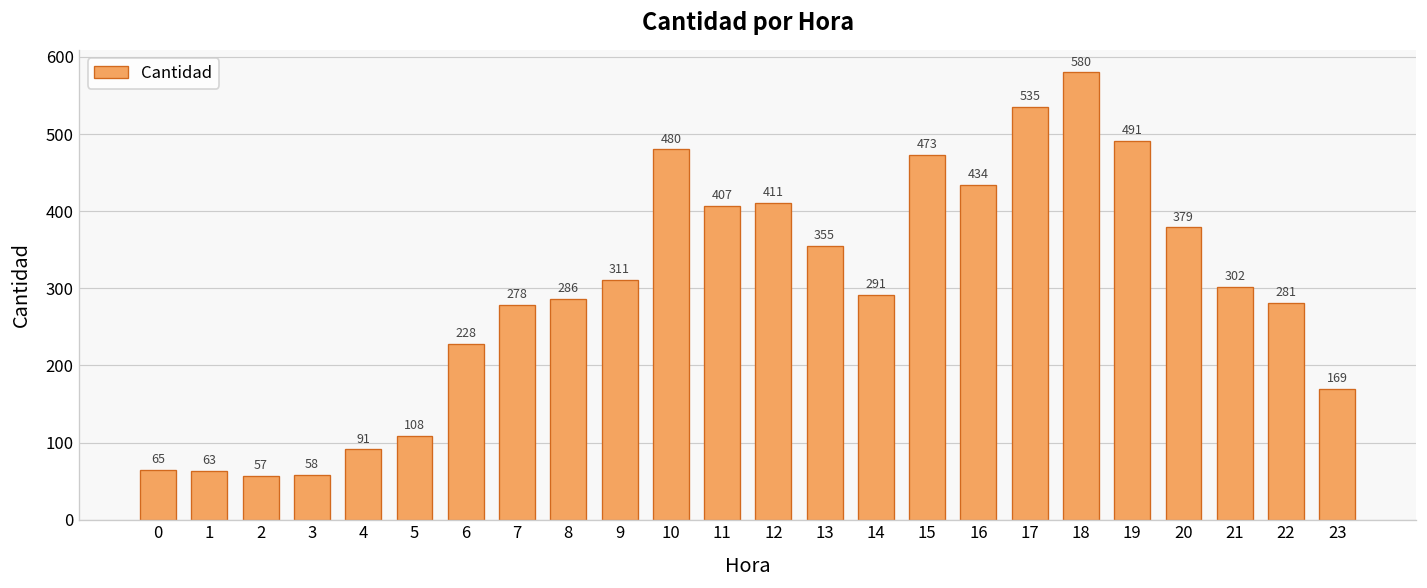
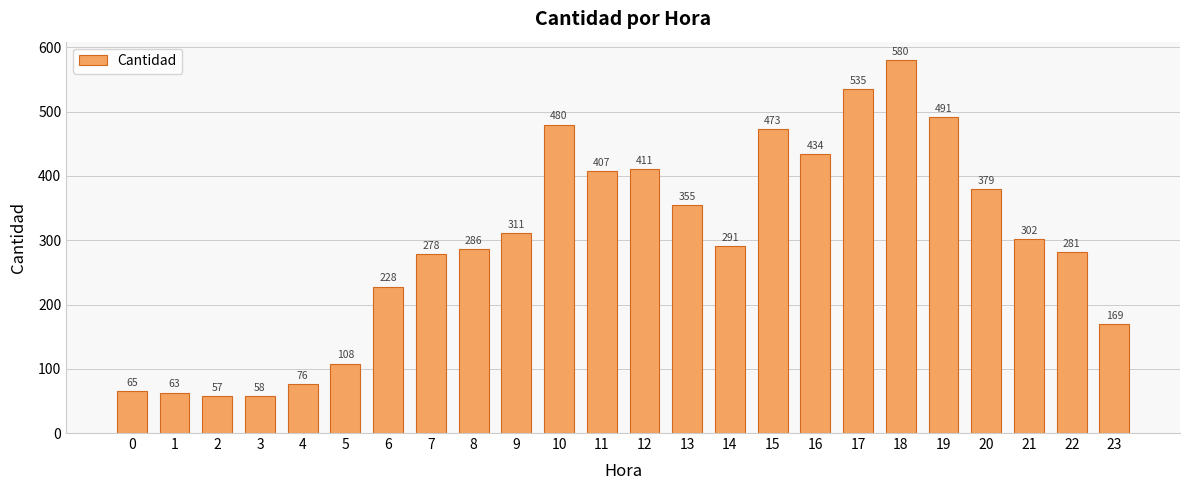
  {
    "0": 65,
    "1": 63,
    "2": 57,
    "3": 58,
-   "4": 91,
+   "4": 76,
    "5": 108,
    "6": 228,
    "7": 278,
    "8": 286,
    "9": 311,
    "10": 480,
    "11": 407,
    "12": 411,
    "13": 355,
    "14": 291,
    "15": 473,
    "16": 434,
    "17": 535,
    "18": 580,
    "19": 491,
    "20": 379,
    "21": 302,
    "22": 281,
    "23": 169
  }
